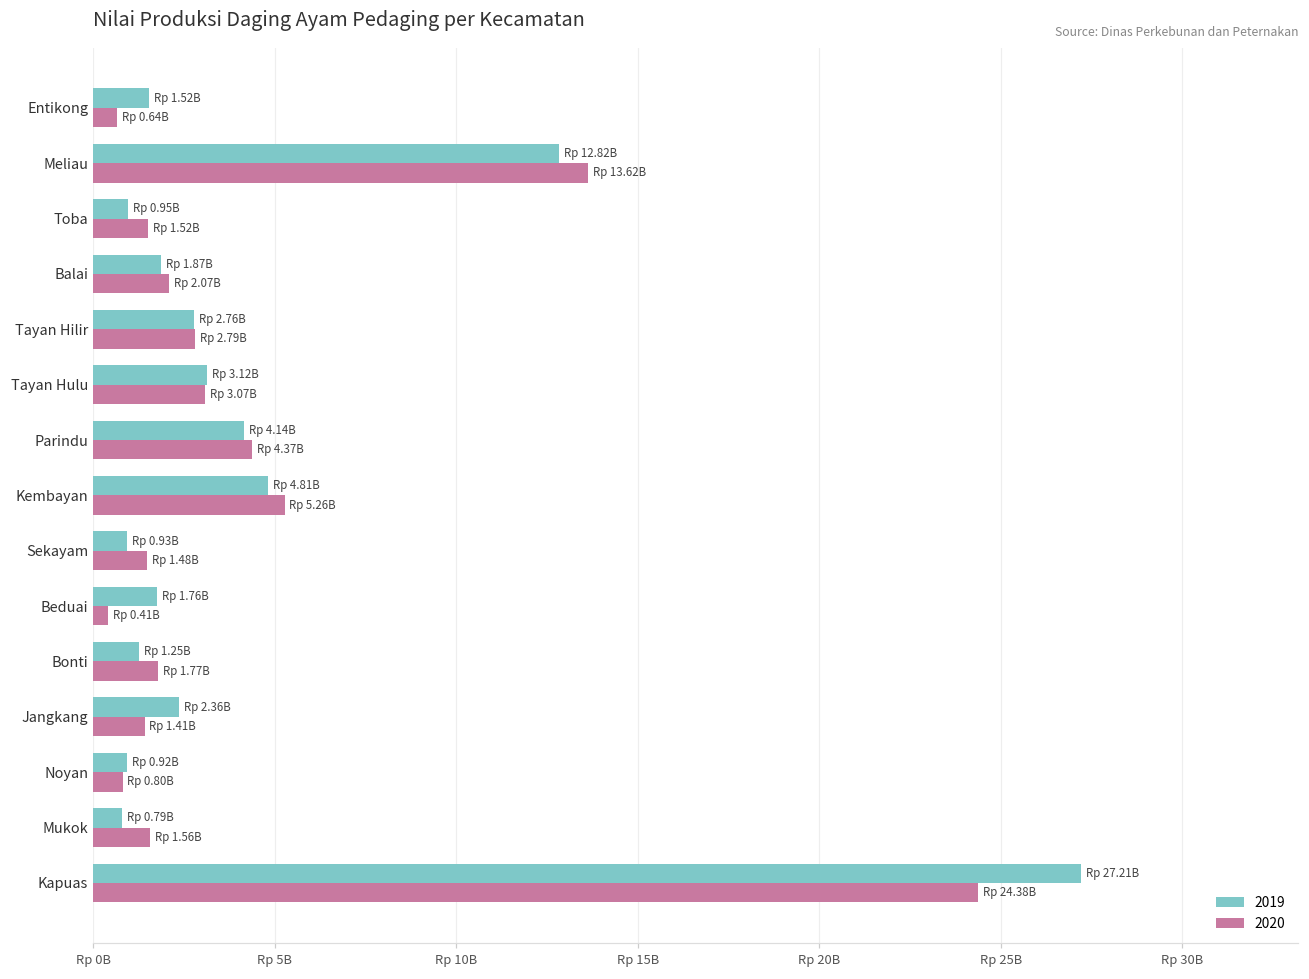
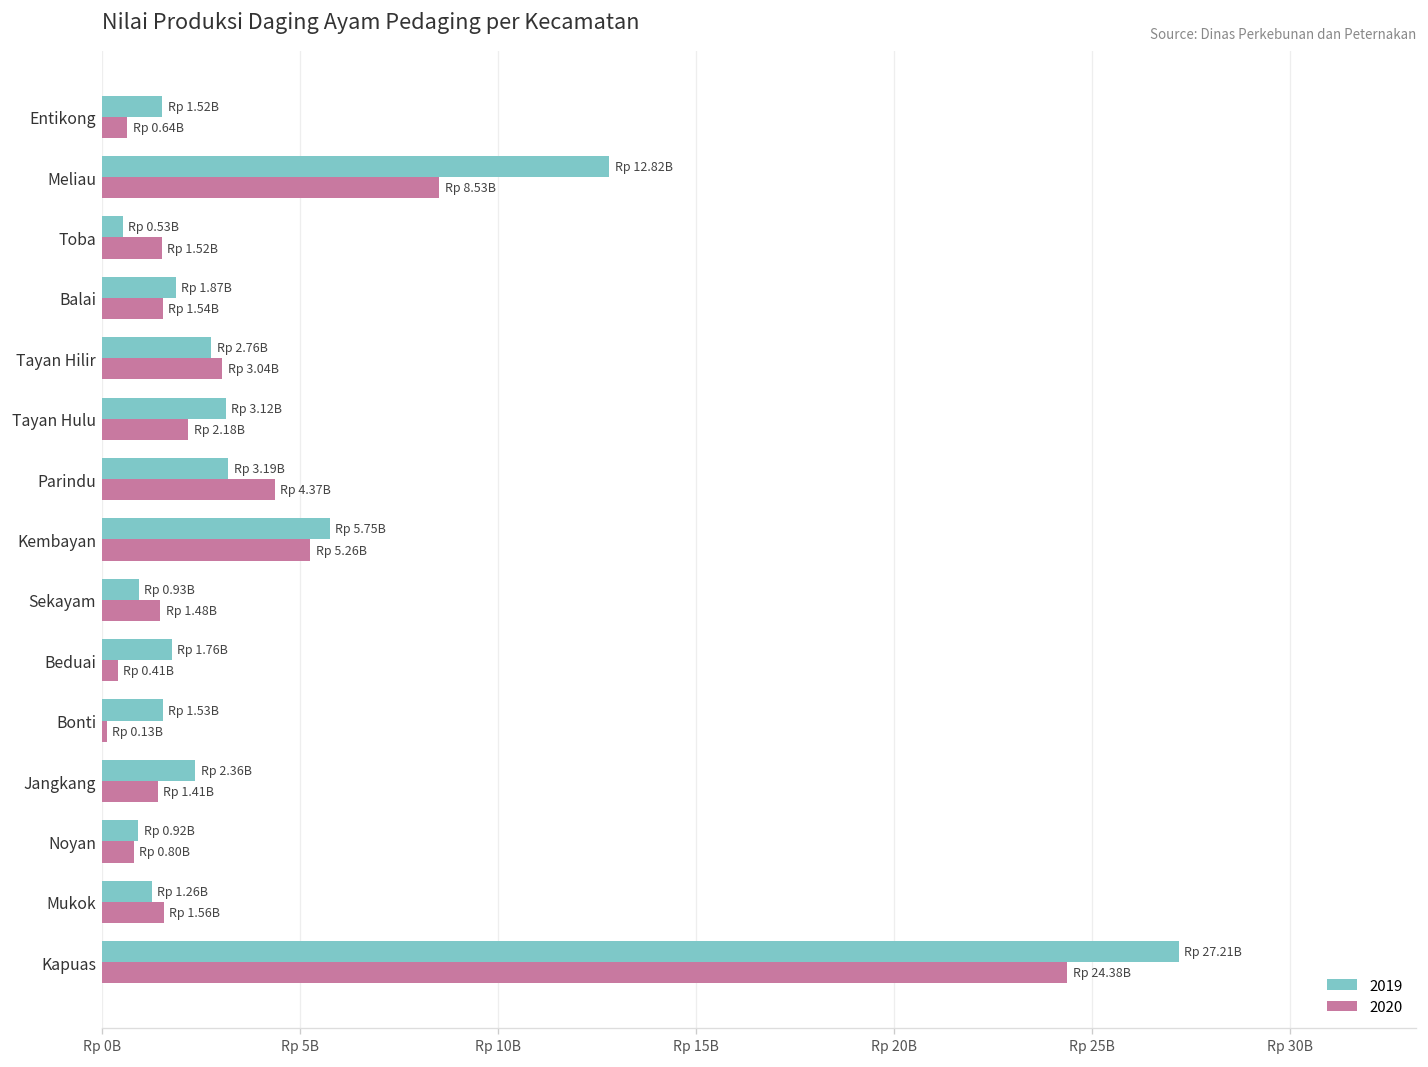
  {
    "2019": {
      "Entikong": "1.52B",
      "Meliau": "12.82B",
-     "Toba": "0.95B",
+     "Toba": "0.53B",
      "Balai": "1.87B",
      "Tayan Hilir": "2.76B",
      "Tayan Hulu": "3.12B",
-     "Parindu": "4.14B",
-     "Kembayan": "4.81B",
+     "Parindu": "3.19B",
+     "Kembayan": "5.75B",
      "Sekayam": "0.93B",
      "Beduai": "1.76B",
-     "Bonti": "1.25B",
+     "Bonti": "1.53B",
      "Jangkang": "2.36B",
      "Noyan": "0.92B",
-     "Mukok": "0.79B",
+     "Mukok": "1.26B",
      "Kapuas": "27.21B"
    },
    "2020": {
      "Entikong": "0.64B",
-     "Meliau": "13.62B",
+     "Meliau": "8.53B",
      "Toba": "1.52B",
-     "Balai": "2.07B",
-     "Tayan Hilir": "2.79B",
-     "Tayan Hulu": "3.07B",
+     "Balai": "1.54B",
+     "Tayan Hilir": "3.04B",
+     "Tayan Hulu": "2.18B",
      "Parindu": "4.37B",
      "Kembayan": "5.26B",
      "Sekayam": "1.48B",
      "Beduai": "0.41B",
-     "Bonti": "1.77B",
+     "Bonti": "0.13B",
      "Jangkang": "1.41B",
      "Noyan": "0.80B",
      "Mukok": "1.56B",
      "Kapuas": "24.38B"
    }
  }
